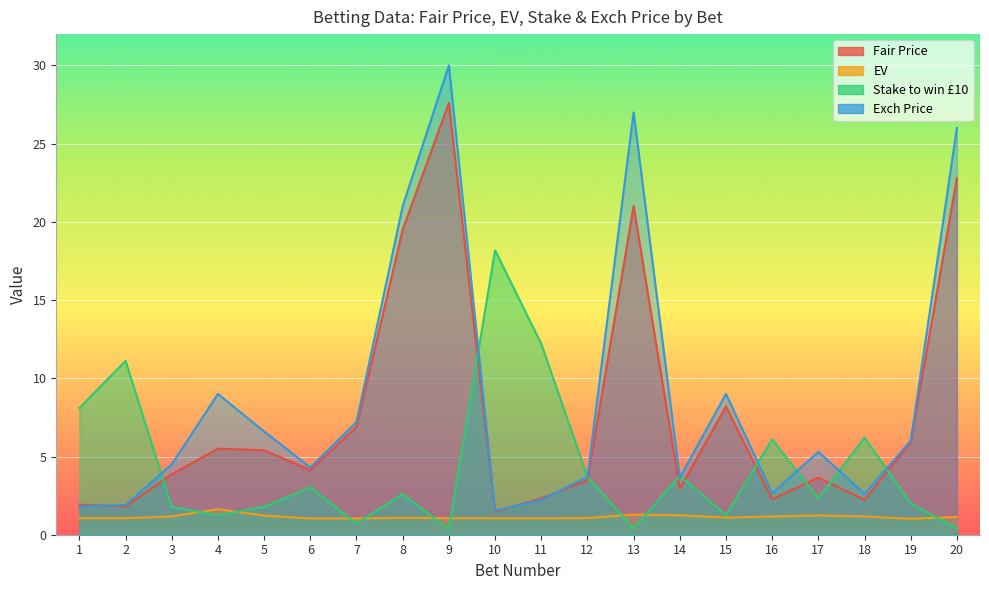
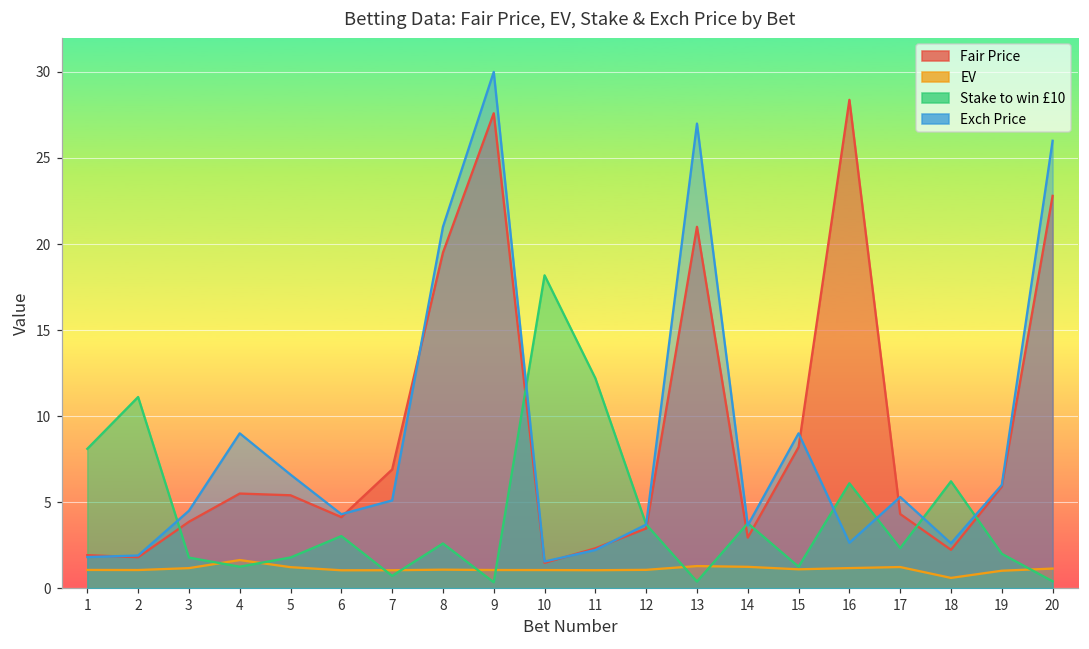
  {
    "Fair Price": {
      "3": 3.9,
      "4": 5.5,
      "5": 5.4,
      "6": 4.1,
      "7": 6.9,
      "8": 19.5,
      "9": 27.6,
      "12": 3.5,
      "13": 21.0,
      "14": 2.9,
      "15": 8.2,
-     "16": 2.3,
-     "17": 3.7,
+     "16": 28.4,
+     "17": 4.3,
      "18": 2.2,
      "20": 22.8
    },
    "EV": {
      "1": 1.1,
      "2": 1.1,
      "3": 1.2,
      "4": 1.6,
      "5": 1.2,
      "6": 1.0,
      "7": 1.0,
      "8": 1.1,
      "9": 1.1,
      "10": 1.1,
      "11": 1.0,
      "12": 1.1,
      "13": 1.3,
      "14": 1.2,
      "16": 1.2,
      "17": 1.2,
-     "18": 1.2,
+     "18": 0.6,
      "19": 1.0,
      "20": 1.1
    },
    "Stake to win £10": {
      "1": 8.1,
      "2": 11.1,
      "3": 1.8,
      "4": 1.3,
      "5": 1.8,
      "6": 3.0,
      "7": 0.7,
      "8": 2.6,
      "9": 0.3,
      "10": 18.2,
      "11": 12.2,
      "13": 0.4,
      "16": 6.1,
      "17": 2.3,
      "18": 6.2,
      "19": 2.0,
      "20": 0.4
    },
    "Exch Price": {
      "3": 4.5,
      "4": 9.0,
      "5": 6.6,
      "6": 4.3,
-     "7": 7.2,
+     "7": 5.1,
      "8": 21.0,
      "9": 30.0,
      "13": 27.0,
      "15": 9.0,
      "16": 2.6,
      "17": 5.3,
      "18": 2.6,
      "20": 26.0
    }
  }
